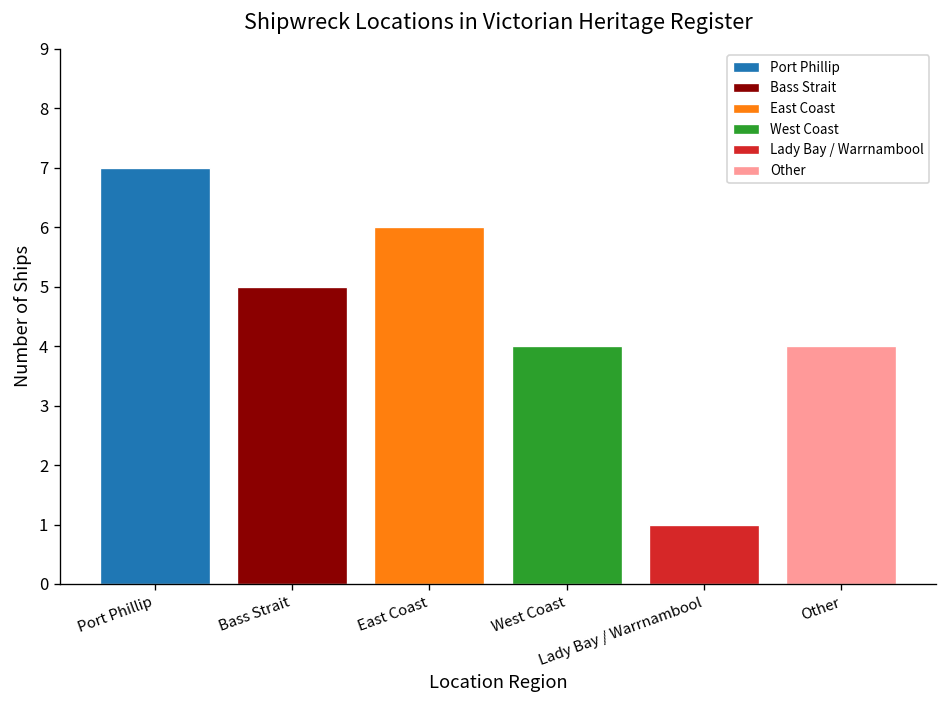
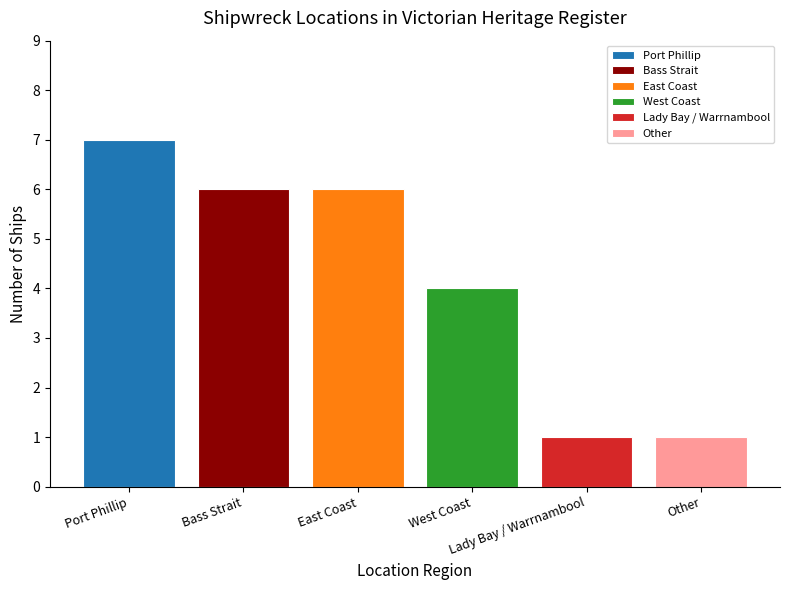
  {
    "Port Phillip": 7,
-   "Bass Strait": 5,
+   "Bass Strait": 6,
    "East Coast": 6,
    "West Coast": 4,
    "Lady Bay / Warrnambool": 1,
-   "Other": 4
+   "Other": 1
  }
